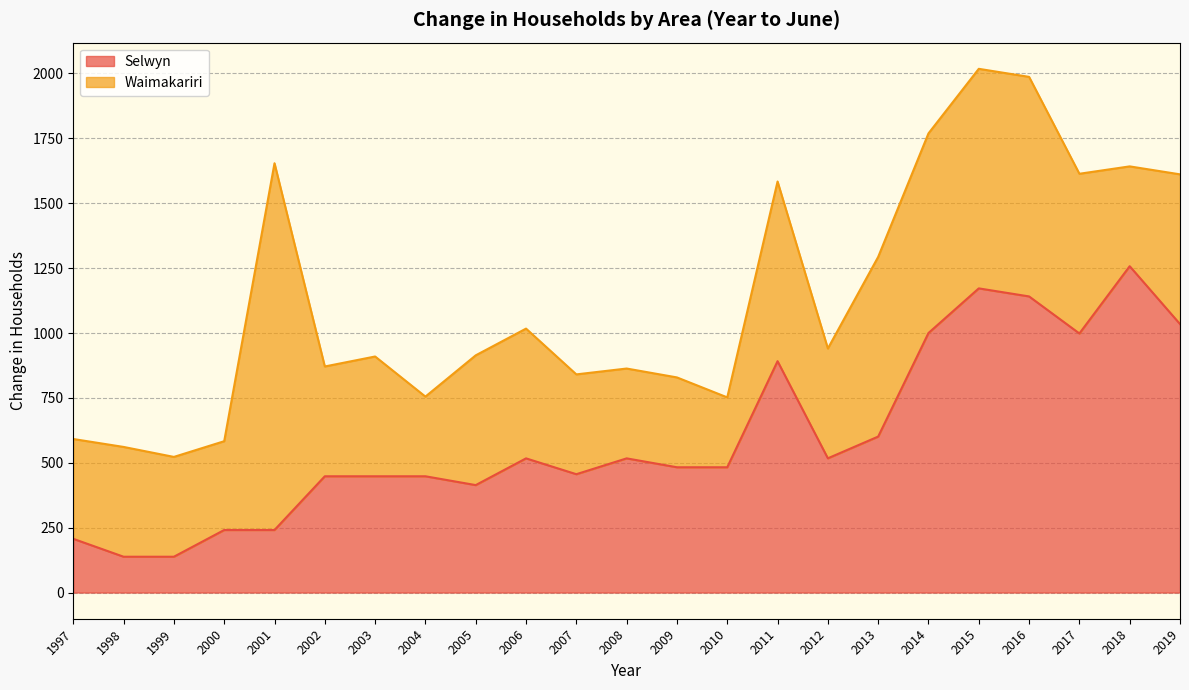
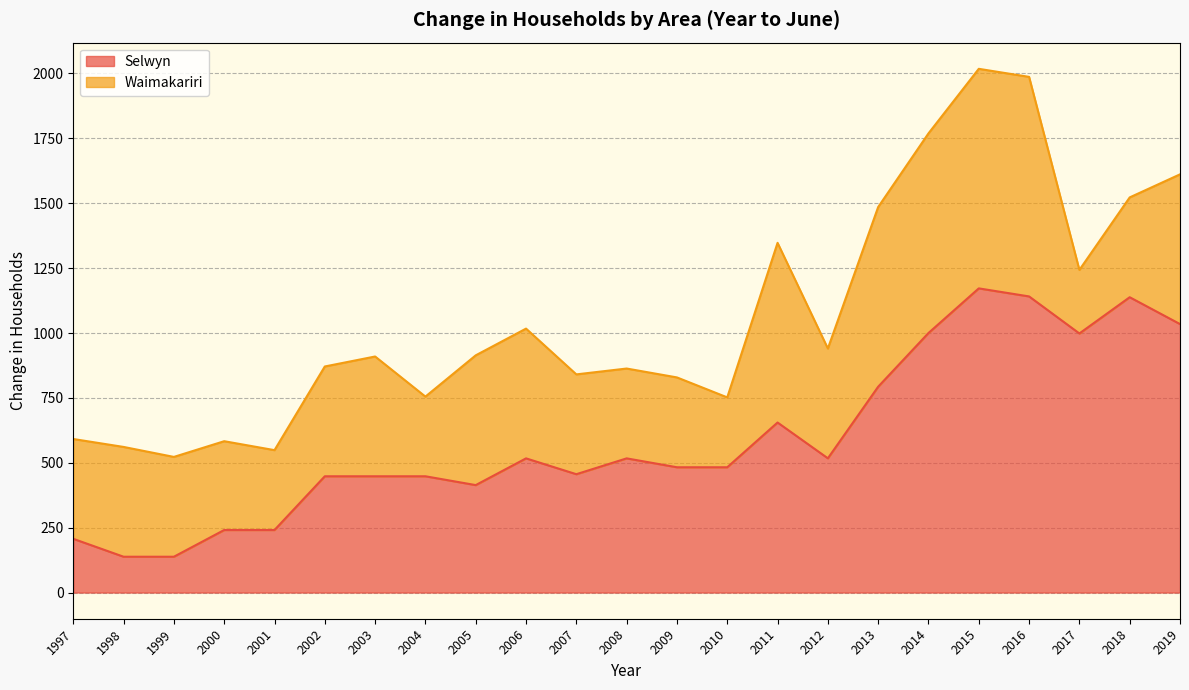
  {
    "Selwyn": {
      "1997": 210,
      "1998": 140,
      "1999": 140,
      "2000": 240,
      "2001": 240,
      "2002": 450,
      "2003": 450,
      "2004": 450,
      "2005": 410,
      "2006": 520,
      "2007": 460,
      "2008": 520,
      "2009": 480,
      "2010": 480,
-     "2011": 890,
+     "2011": 660,
      "2012": 520,
-     "2013": 600,
+     "2013": 790,
      "2014": 1000,
      "2015": 1170,
      "2016": 1140,
      "2017": 1000,
-     "2018": 1260,
+     "2018": 1140,
      "2019": 1030
    },
    "Waimakariri": {
      "1997": 380,
      "1998": 420,
      "1999": 380,
      "2000": 340,
-     "2001": 1410,
+     "2001": 310,
      "2002": 420,
      "2003": 460,
      "2004": 310,
      "2005": 500,
      "2006": 500,
      "2007": 380,
      "2008": 350,
      "2009": 350,
      "2010": 270,
      "2011": 690,
      "2012": 420,
      "2013": 690,
      "2014": 770,
      "2015": 850,
      "2016": 850,
-     "2017": 620,
+     "2017": 240,
      "2018": 380,
      "2019": 580
    }
  }
